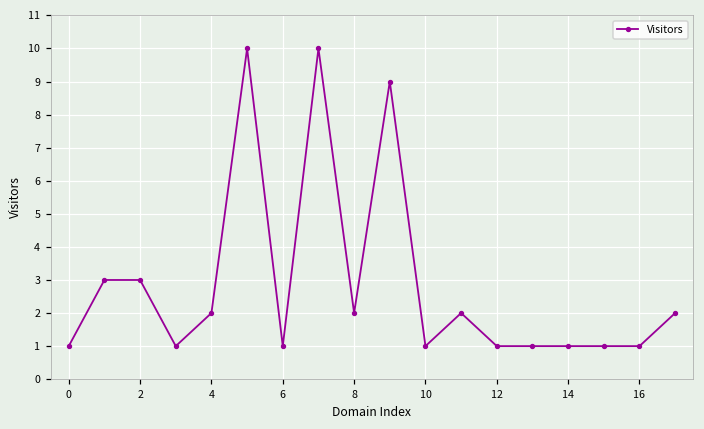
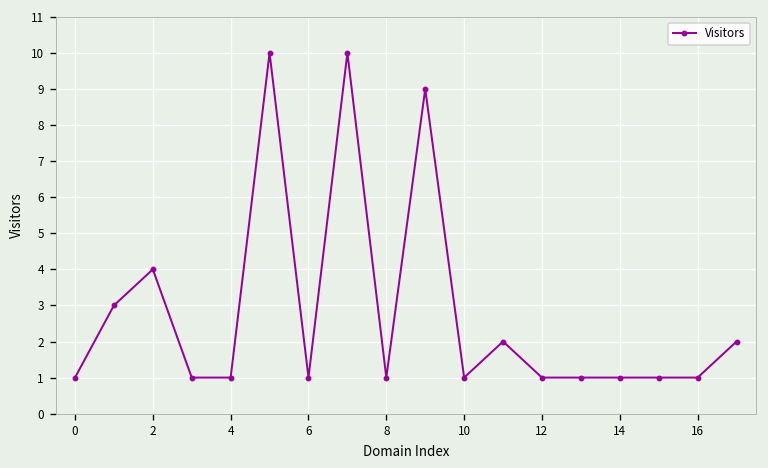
  {
    "0": 1,
-   "2": 3,
-   "4": 2,
+   "2": 4,
+   "4": 1,
    "6": 1,
-   "8": 2,
+   "8": 1,
    "10": 1,
    "12": 1,
    "14": 1,
    "16": 1
  }
